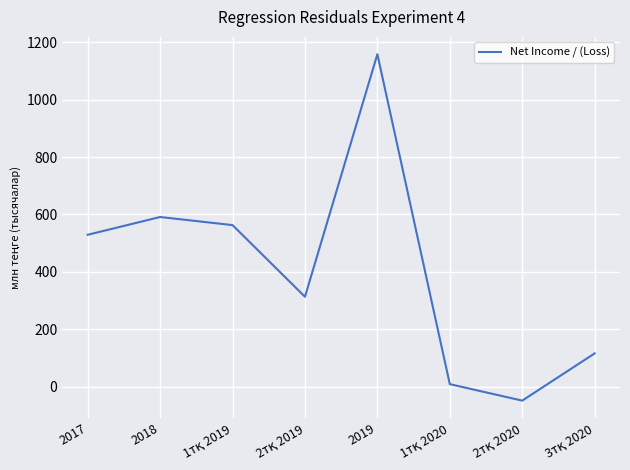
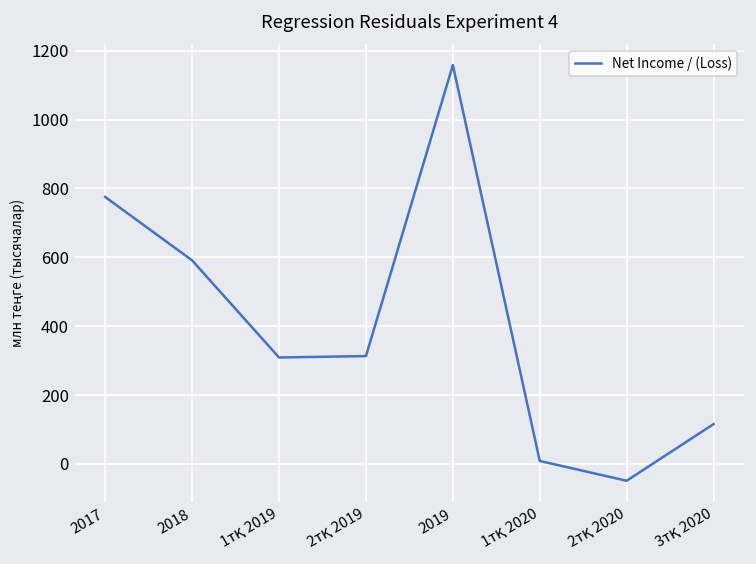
  {
-   "2017": 530,
+   "2017": 780,
    "2018": 590,
-   "1тқ 2019": 560,
+   "1тқ 2019": 310,
    "2тқ 2019": 310,
    "2019": 1160,
    "1тқ 2020": 10,
    "2тқ 2020": -50,
    "3тқ 2020": 120
  }
